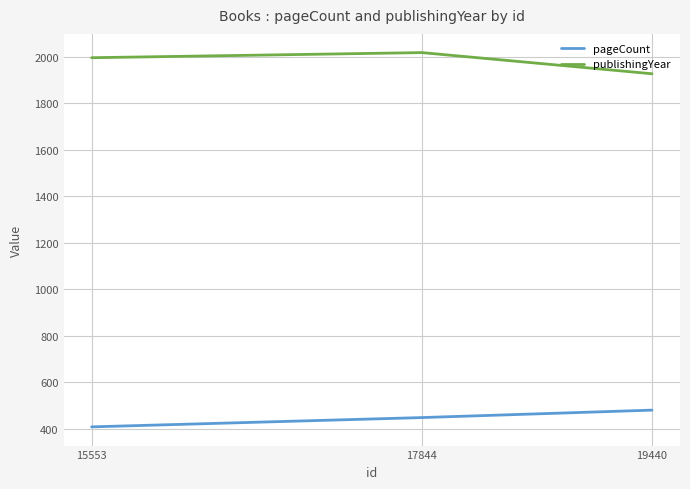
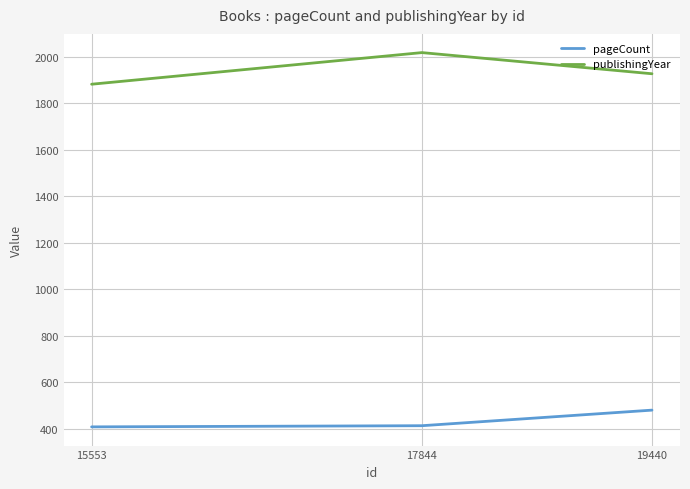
  {
    "pageCount": {
      "15553": 410,
-     "17844": 450,
+     "17844": 410,
      "19440": 480
    },
    "publishingYear": {
-     "15553": 2000,
+     "15553": 1880,
      "17844": 2020,
      "19440": 1930
    }
  }
